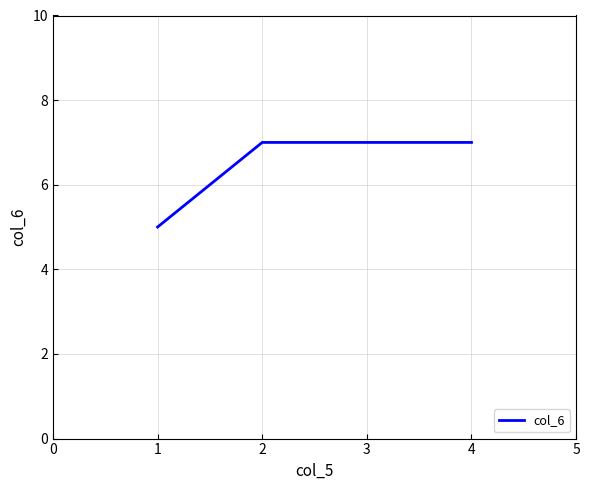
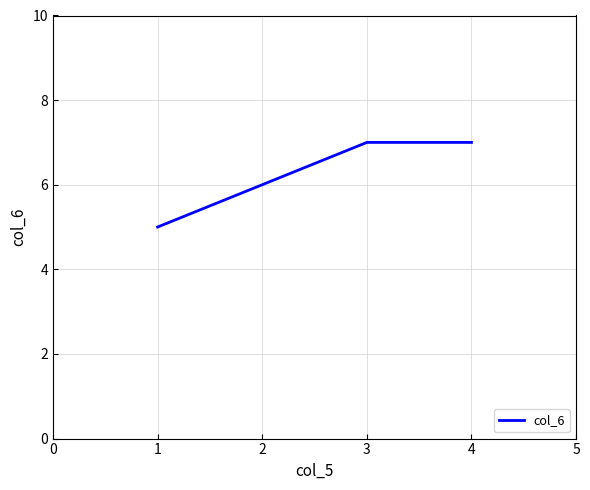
  {
    "1": 5,
-   "2": 7,
+   "2": 6,
    "3": 7,
    "4": 7
  }
